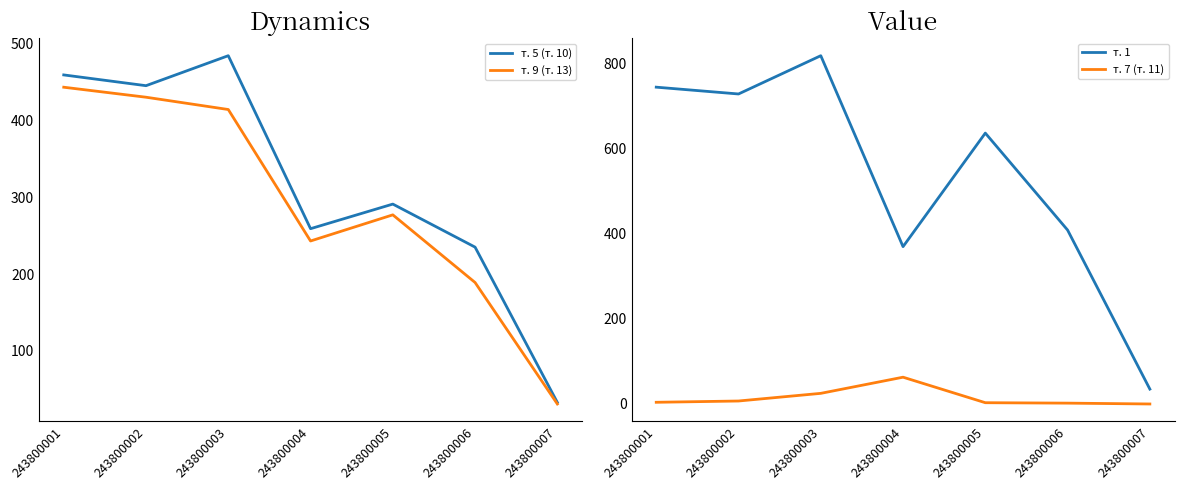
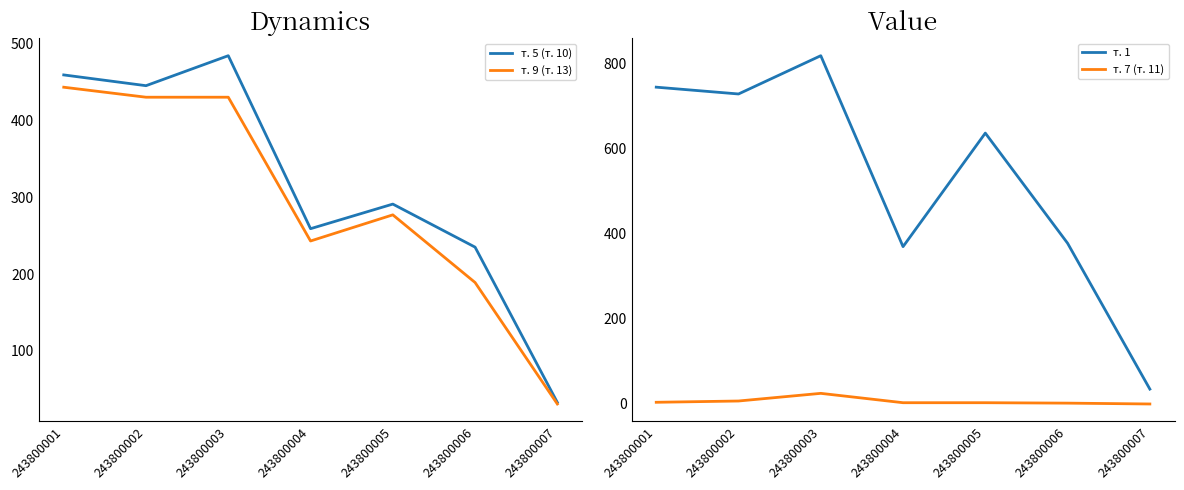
  {
    "Dynamics": {
      "т. 5 (т. 10)": {
        "243800001": 460,
        "243800002": 450,
        "243800003": 480,
        "243800004": 260,
        "243800005": 290,
        "243800006": 240
      },
      "т. 9 (т. 13)": {
        "243800001": 440,
        "243800002": 430,
-       "243800003": 410,
+       "243800003": 430,
        "243800004": 240,
        "243800005": 280,
        "243800006": 190
      }
    },
    "Value": {
      "т. 1": {
        "243800001": 750,
        "243800002": 730,
        "243800003": 820,
        "243800004": 370,
        "243800005": 640,
-       "243800006": 410,
+       "243800006": 380,
        "243800007": 40
      },
      "т. 7 (т. 11)": {
        "243800001": 0,
        "243800002": 10,
        "243800003": 30,
-       "243800004": 60,
+       "243800004": 0,
        "243800005": 0,
        "243800006": 0,
        "243800007": 0
      }
    }
  }
